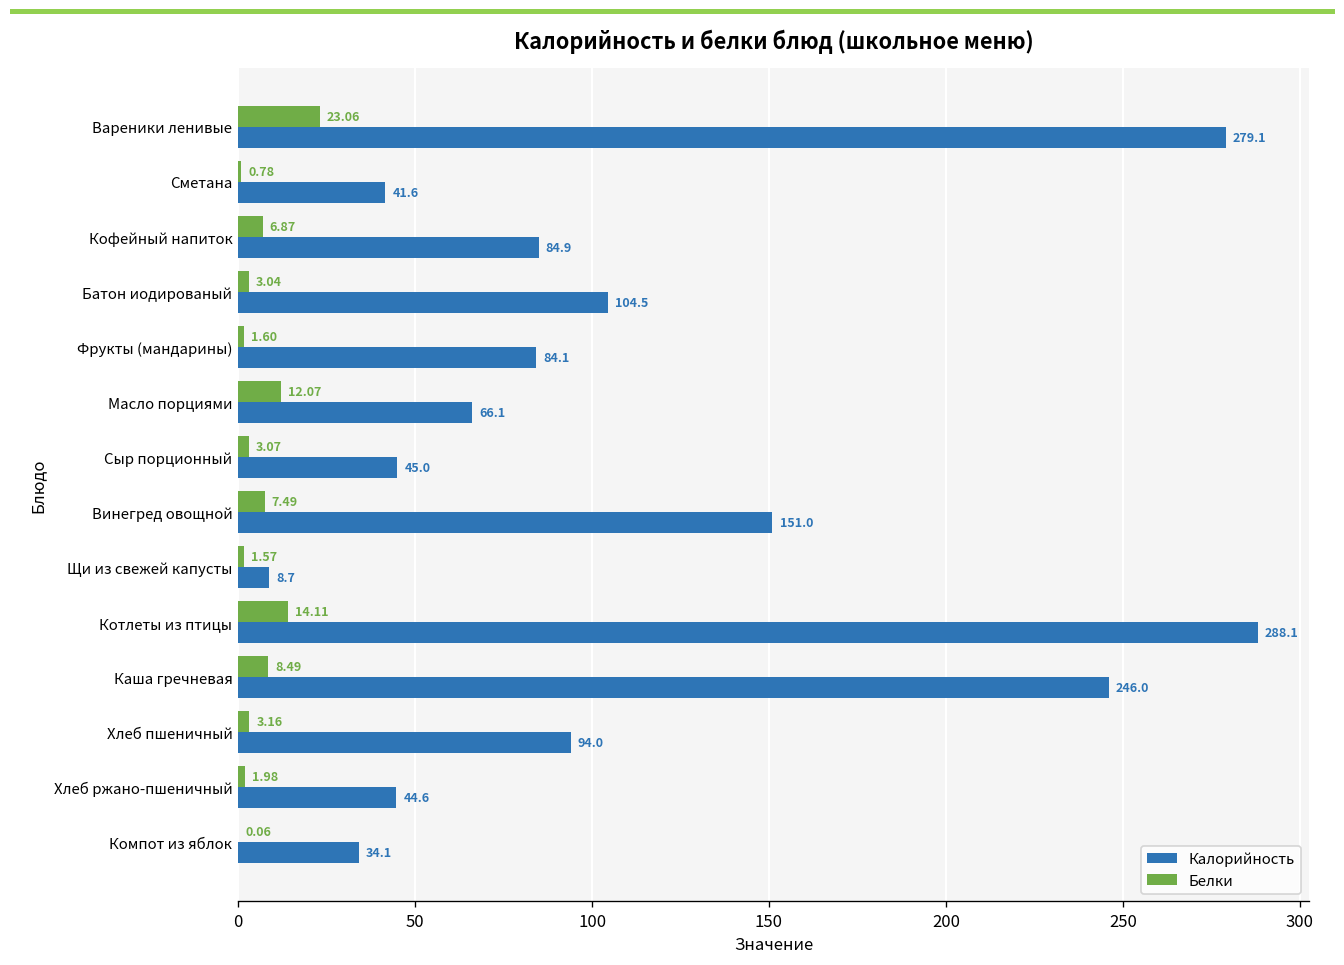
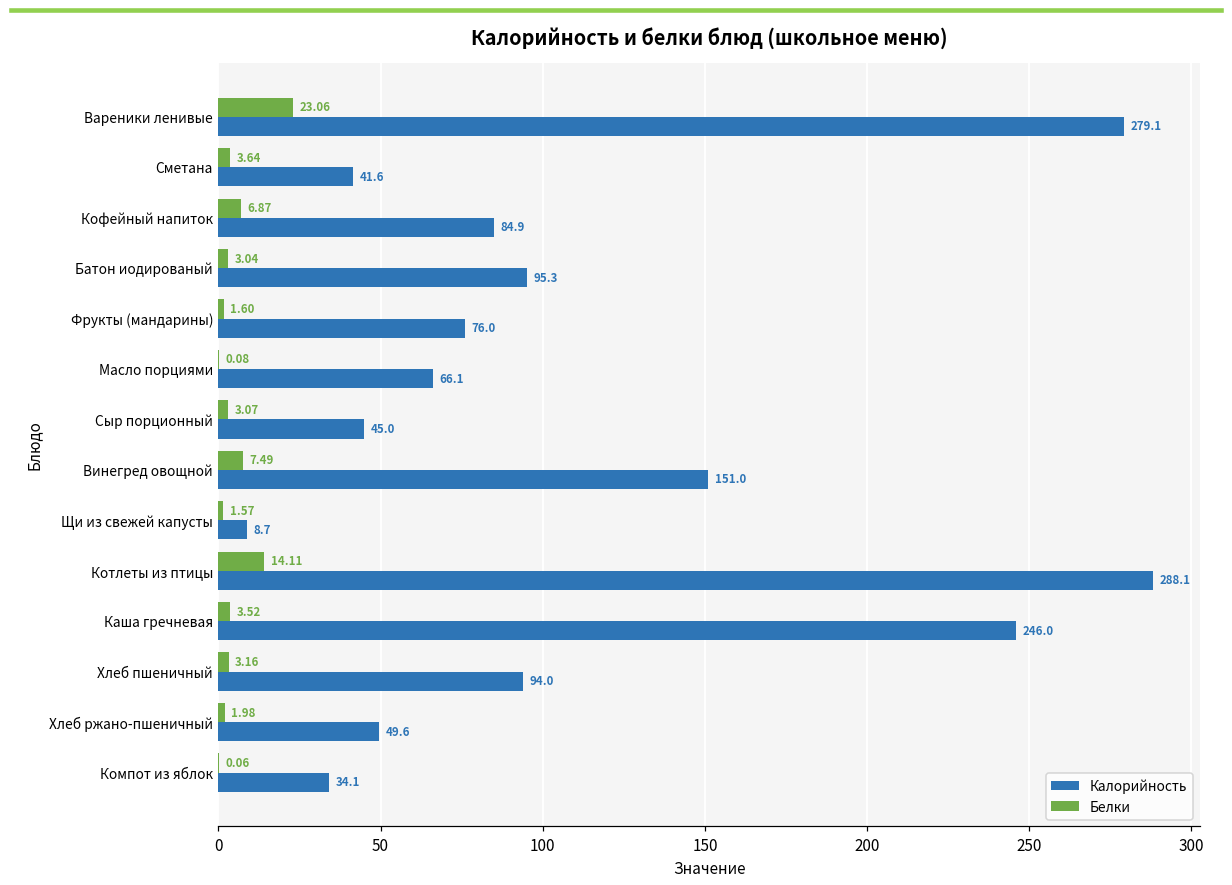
  {
    "Калорийность": {
      "Вареники ленивые": 279.1,
      "Сметана": 41.6,
      "Кофейный напиток": 84.9,
-     "Батон иодированый": 104.5,
-     "Фрукты (мандарины)": 84.1,
+     "Батон иодированый": 95.3,
+     "Фрукты (мандарины)": 76.0,
      "Масло порциями": 66.1,
      "Сыр порционный": 45.0,
      "Винегред овощной": 151.0,
      "Щи из свежей капусты": 8.7,
      "Котлеты из птицы": 288.1,
      "Каша гречневая": 246.0,
      "Хлеб пшеничный": 94.0,
-     "Хлеб ржано-пшеничный": 44.6,
+     "Хлеб ржано-пшеничный": 49.6,
      "Компот из яблок": 34.1
    },
    "Белки": {
      "Вареники ленивые": 23.06,
-     "Сметана": 0.78,
+     "Сметана": 3.64,
      "Кофейный напиток": 6.87,
      "Батон иодированый": 3.04,
      "Фрукты (мандарины)": 1.60,
-     "Масло порциями": 12.07,
+     "Масло порциями": 0.08,
      "Сыр порционный": 3.07,
      "Винегред овощной": 7.49,
      "Щи из свежей капусты": 1.57,
      "Котлеты из птицы": 14.11,
-     "Каша гречневая": 8.49,
+     "Каша гречневая": 3.52,
      "Хлеб пшеничный": 3.16,
      "Хлеб ржано-пшеничный": 1.98,
      "Компот из яблок": 0.06
    }
  }
